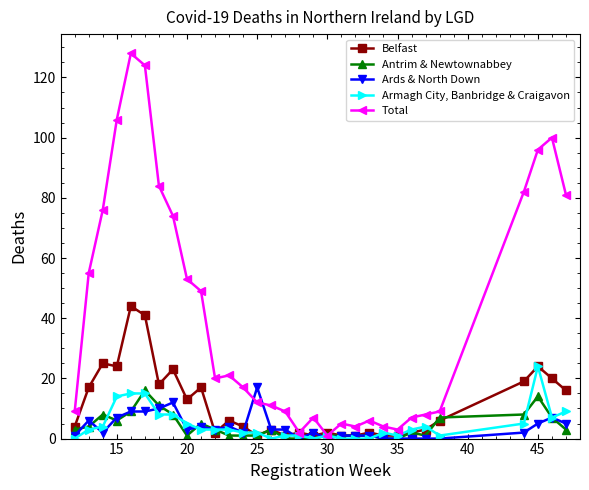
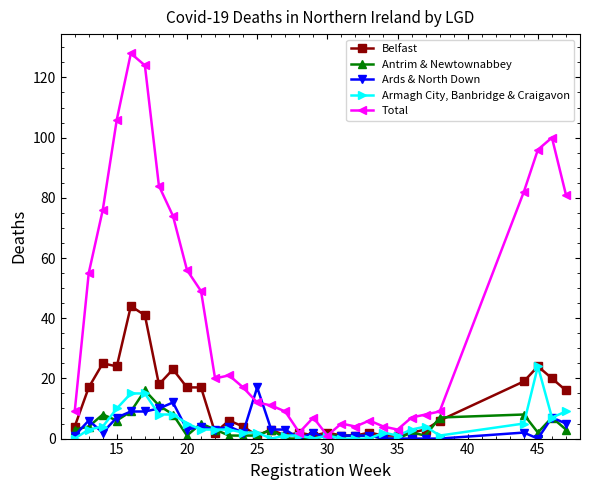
  {
    "Belfast": {
      "15": 24,
-     "20": 13,
+     "20": 17,
      "30": 2
    },
    "Antrim & Newtownabbey": {
      "15": 6,
      "20": 1,
-     "45": 14
+     "45": 2
    },
    "Ards & North Down": {
      "15": 7,
      "20": 3,
      "25": 17,
      "30": 0,
-     "45": 5
+     "45": 0
    },
    "Armagh City, Banbridge & Craigavon": {
-     "15": 14,
+     "15": 10,
      "20": 5,
      "25": 2
    },
    "Total": {
      "15": 106,
-     "20": 53,
+     "20": 56,
      "25": 12,
      "35": 3,
      "45": 96
    }
  }
